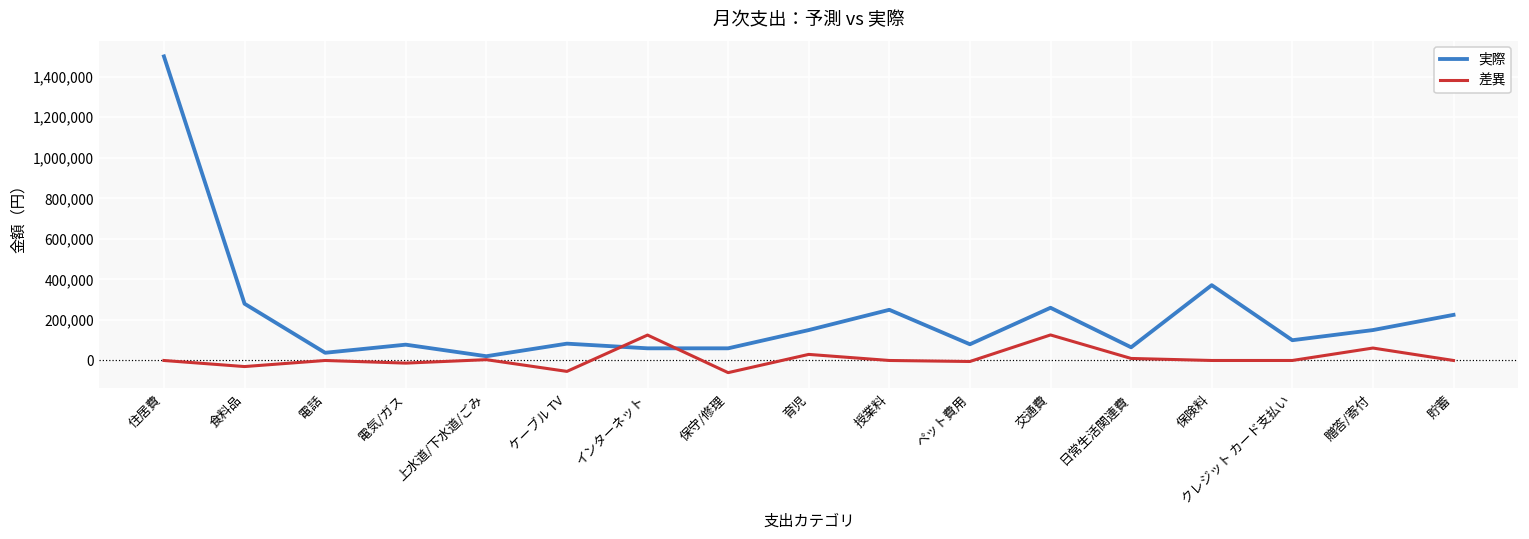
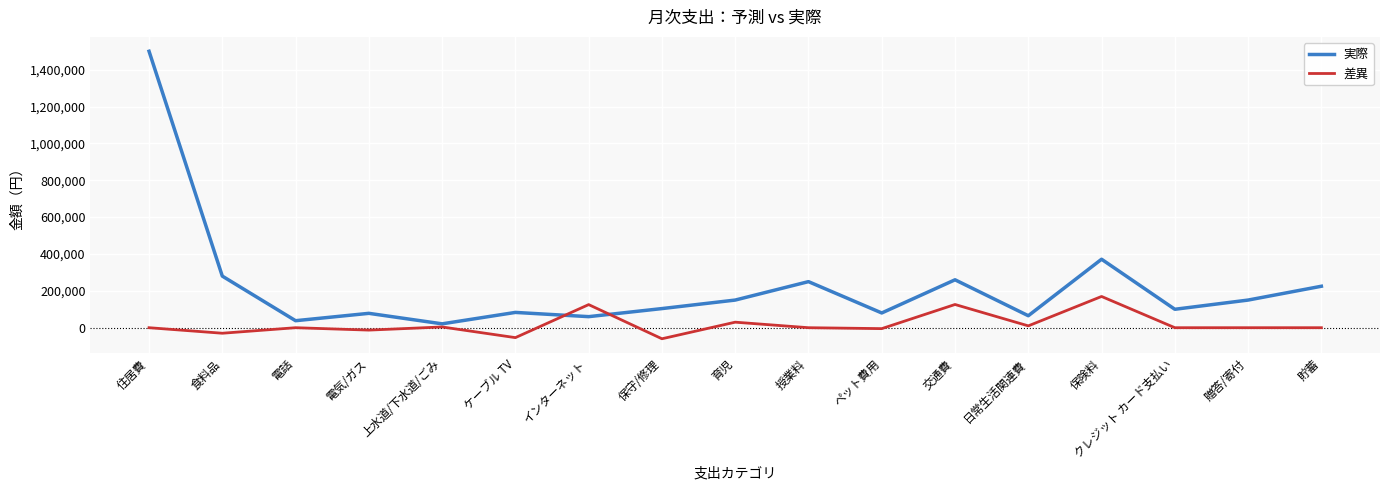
  {
    "実際": {
      "住居費": "1,500,000",
      "食料品": "280,000",
      "電話": "40,000",
      "電気/ガス": "80,000",
      "上水道/下水道/ごみ": "20,000",
      "ケーブル TV": "80,000",
      "インターネット": "60,000",
-     "保守/修理": "60,000",
+     "保守/修理": "100,000",
      "育児": "150,000",
      "授業料": "250,000",
      "ペット費用": "80,000",
      "交通費": "260,000",
      "日常生活関連費": "70,000",
      "保険料": "370,000",
      "クレジット カード支払い": "100,000",
      "贈答/寄付": "150,000",
      "貯蓄": "230,000"
    },
    "差異": {
      "住居費": "0",
      "食料品": "-30,000",
      "電話": "0",
      "電気/ガス": "-10,000",
      "上水道/下水道/ごみ": "0",
      "ケーブル TV": "-50,000",
      "インターネット": "130,000",
      "保守/修理": "-60,000",
      "育児": "30,000",
      "授業料": "0",
      "ペット費用": "-10,000",
      "交通費": "130,000",
      "日常生活関連費": "10,000",
-     "保険料": "0",
+     "保険料": "170,000",
      "クレジット カード支払い": "0",
-     "贈答/寄付": "60,000",
+     "贈答/寄付": "0",
      "貯蓄": "0"
    }
  }
